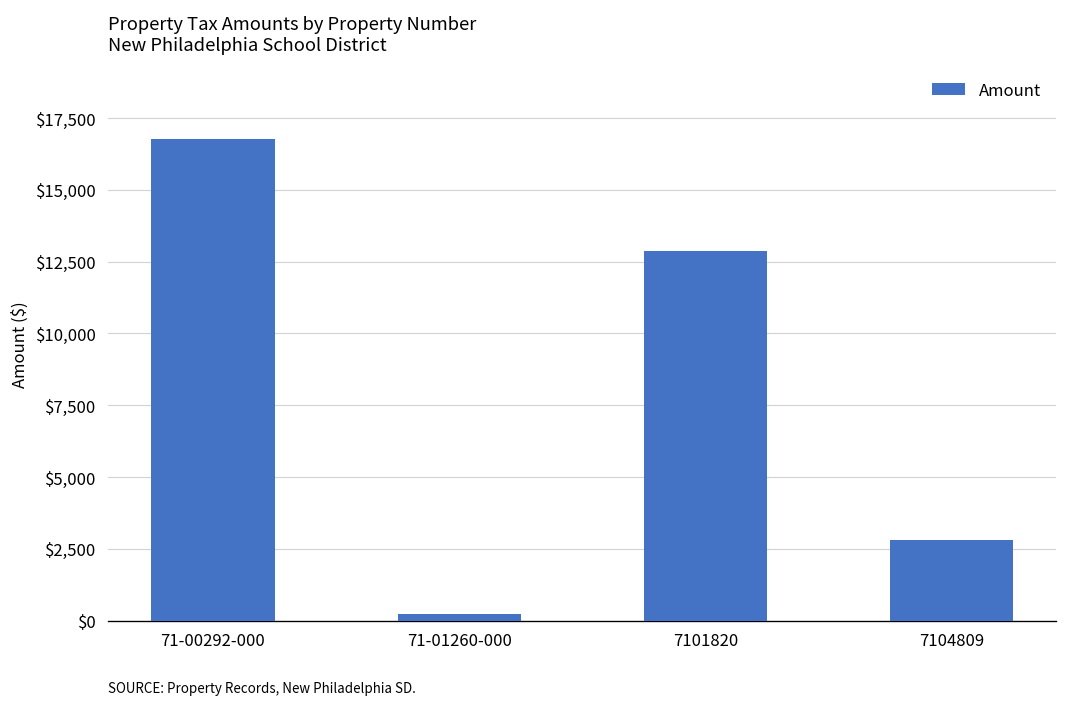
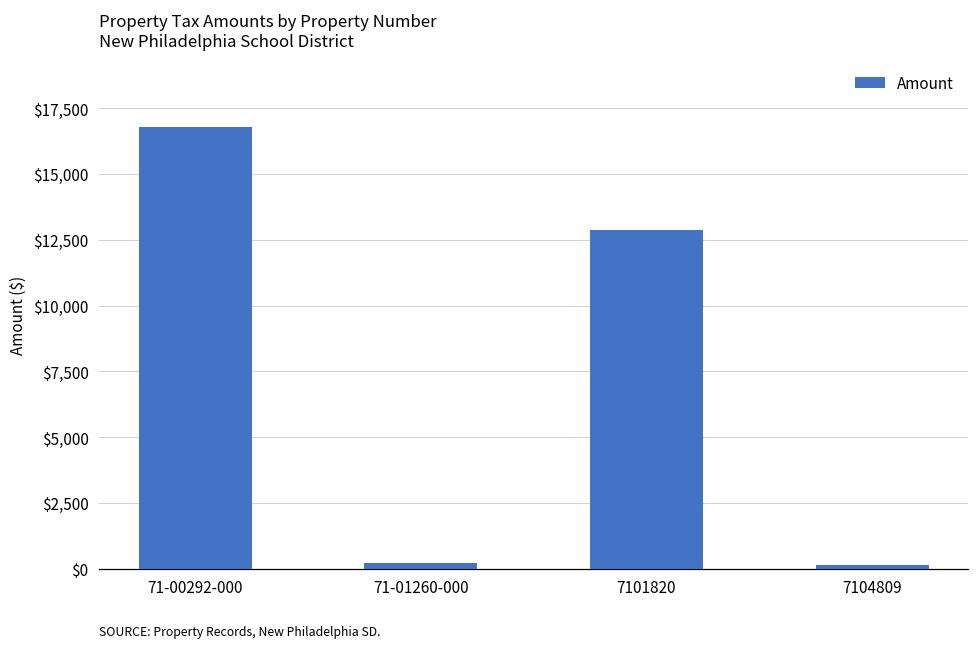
  {
    "71-00292-000": "$16,800",
    "71-01260-000": "$200",
    "7101820": "$12,900",
-   "7104809": "$2,800"
+   "7104809": "$100"
  }
